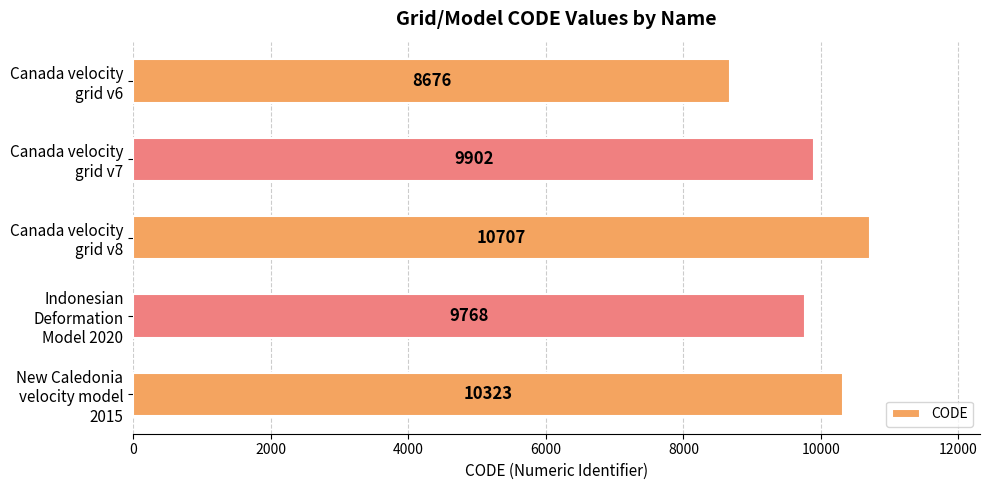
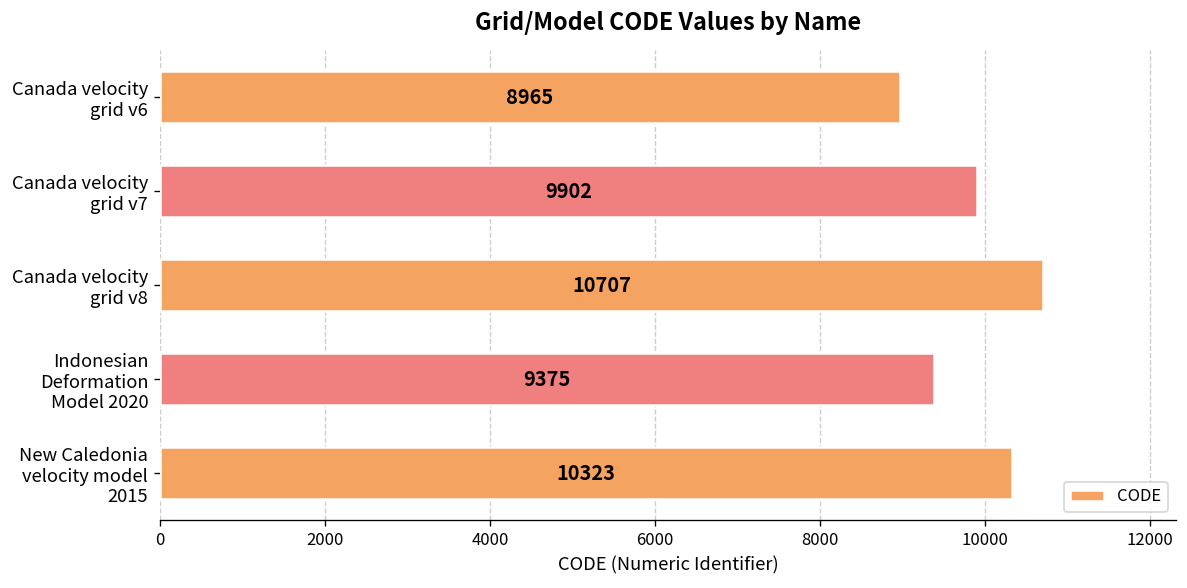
  {
-   "Canada velocity grid v6": 8676,
+   "Canada velocity grid v6": 8965,
    "Canada velocity grid v7": 9902,
    "Canada velocity grid v8": 10707,
-   "Indonesian Deformation Model 2020": 9768,
+   "Indonesian Deformation Model 2020": 9375,
    "New Caledonia velocity model 2015": 10323
  }
